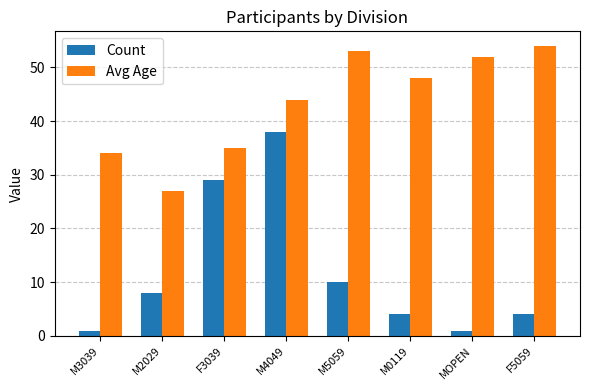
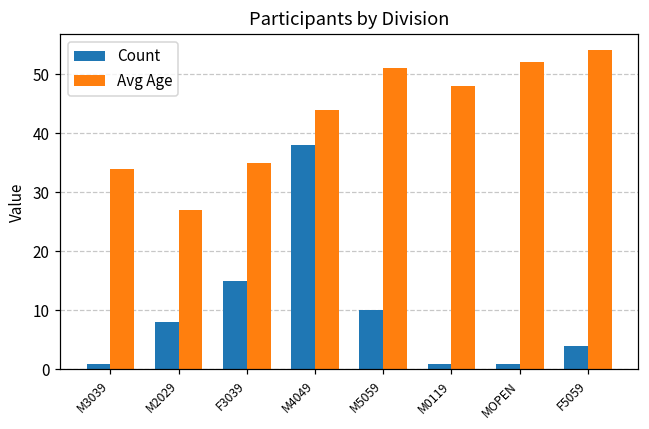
  {
    "Count": {
      "M3039": 1,
      "M2029": 8,
-     "F3039": 29,
+     "F3039": 15,
      "M4049": 38,
      "M5059": 10,
-     "M0119": 4,
+     "M0119": 1,
      "MOPEN": 1,
      "F5059": 4
    },
    "Avg Age": {
      "M3039": 34,
      "M2029": 27,
      "F3039": 35,
      "M4049": 44,
-     "M5059": 53,
+     "M5059": 51,
      "M0119": 48,
      "MOPEN": 52,
      "F5059": 54
    }
  }
